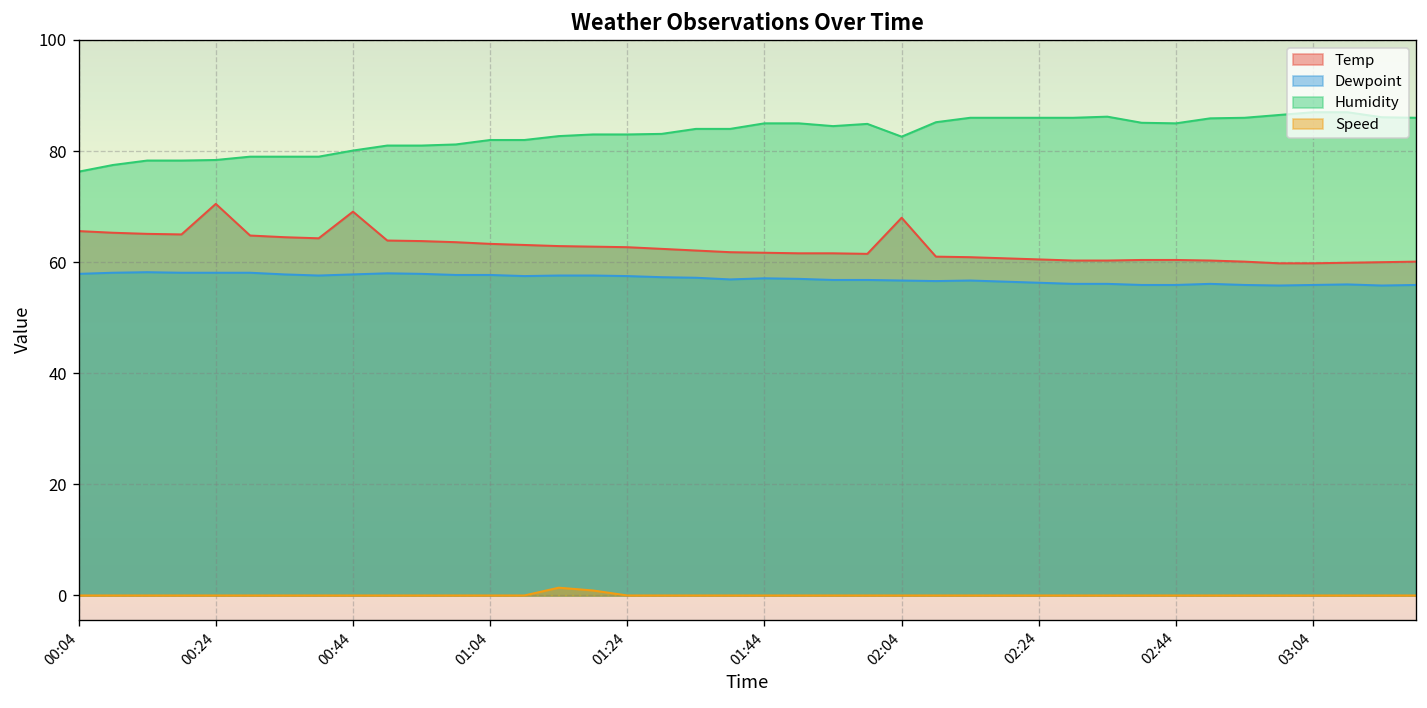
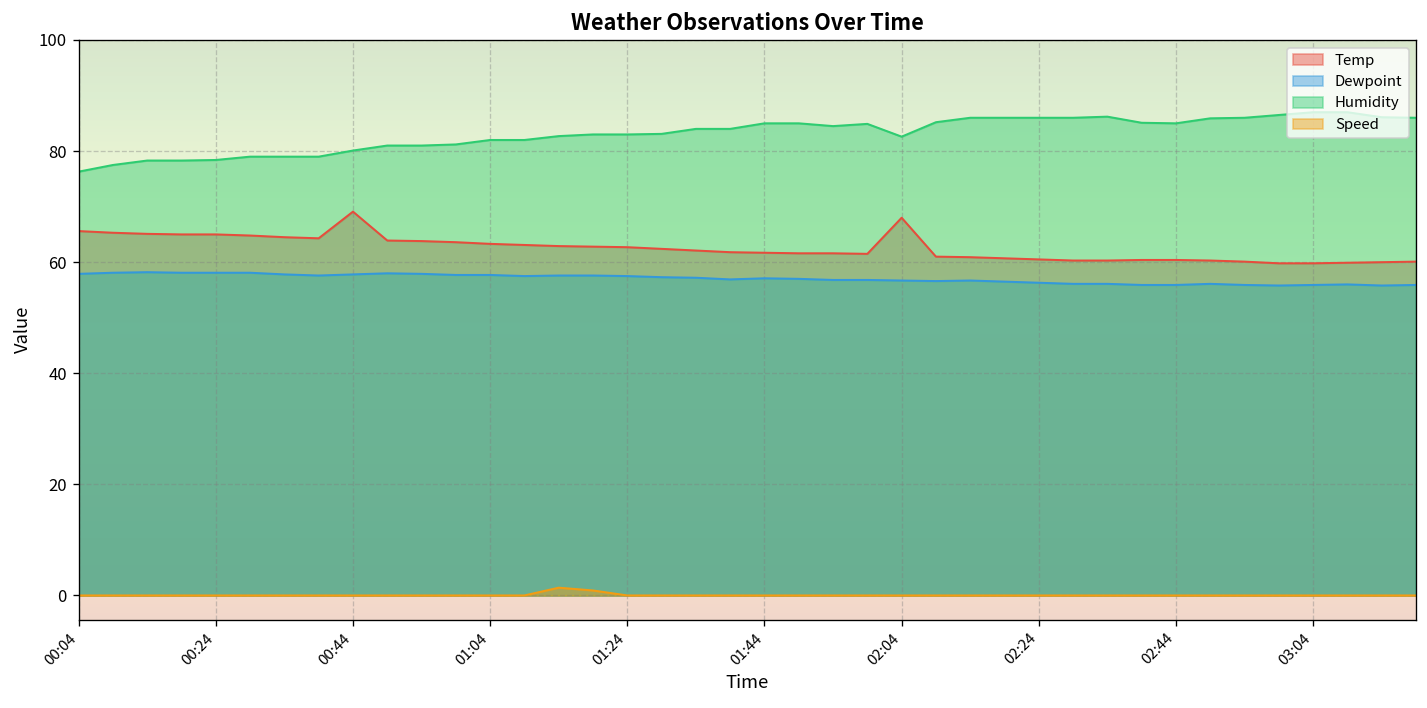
  {
    "Temp": {
      "00:04": 66,
-     "00:24": 71,
+     "00:24": 65,
      "00:44": 69,
      "01:04": 63,
      "01:24": 63,
      "01:44": 62,
      "02:04": 68,
      "02:24": 61,
      "02:44": 60,
      "03:04": 60
    },
    "Dewpoint": {
      "00:04": 58,
      "00:24": 58,
      "00:44": 58,
      "01:04": 58,
      "01:24": 58,
      "01:44": 57,
      "02:04": 57,
      "02:24": 56,
      "02:44": 56,
      "03:04": 56
    },
    "Humidity": {
      "00:04": 76,
      "00:24": 78,
      "00:44": 80,
      "01:04": 82,
      "01:24": 83,
      "01:44": 85,
      "02:04": 83,
      "02:24": 86,
      "02:44": 85
    },
    "Speed": {
      "00:04": 0,
      "00:24": 0,
      "00:44": 0,
      "01:04": 0,
      "01:24": 0,
      "01:44": 0,
      "02:04": 0,
      "02:24": 0,
      "02:44": 0,
      "03:04": 0
    }
  }
